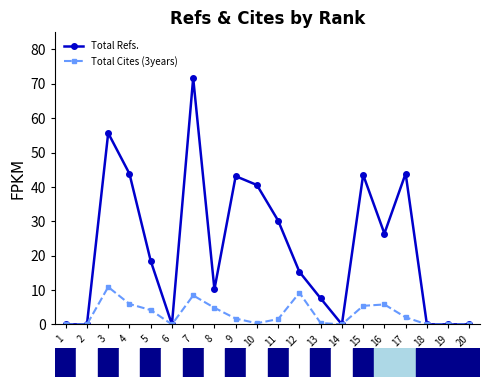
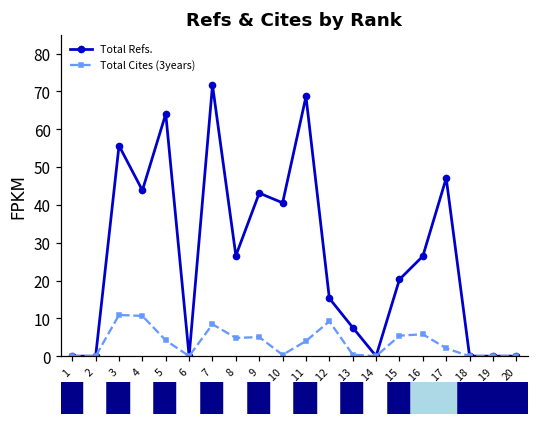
  {
    "Total Refs.": {
      "3": 56,
      "4": 44,
-     "5": 18,
+     "5": 64,
      "7": 72,
-     "8": 10,
+     "8": 27,
      "9": 43,
      "10": 41,
-     "11": 30,
+     "11": 69,
      "12": 15,
      "13": 8,
-     "15": 44,
+     "15": 20,
      "16": 26,
-     "17": 44
+     "17": 47
    },
    "Total Cites (3years)": {
      "3": 11,
-     "4": 6,
+     "4": 11,
      "5": 4,
      "7": 8,
      "8": 5,
-     "9": 2,
+     "9": 5,
      "10": 0,
-     "11": 2,
+     "11": 4,
      "12": 9,
      "13": 0,
      "15": 5,
      "16": 6,
      "17": 2
    }
  }
